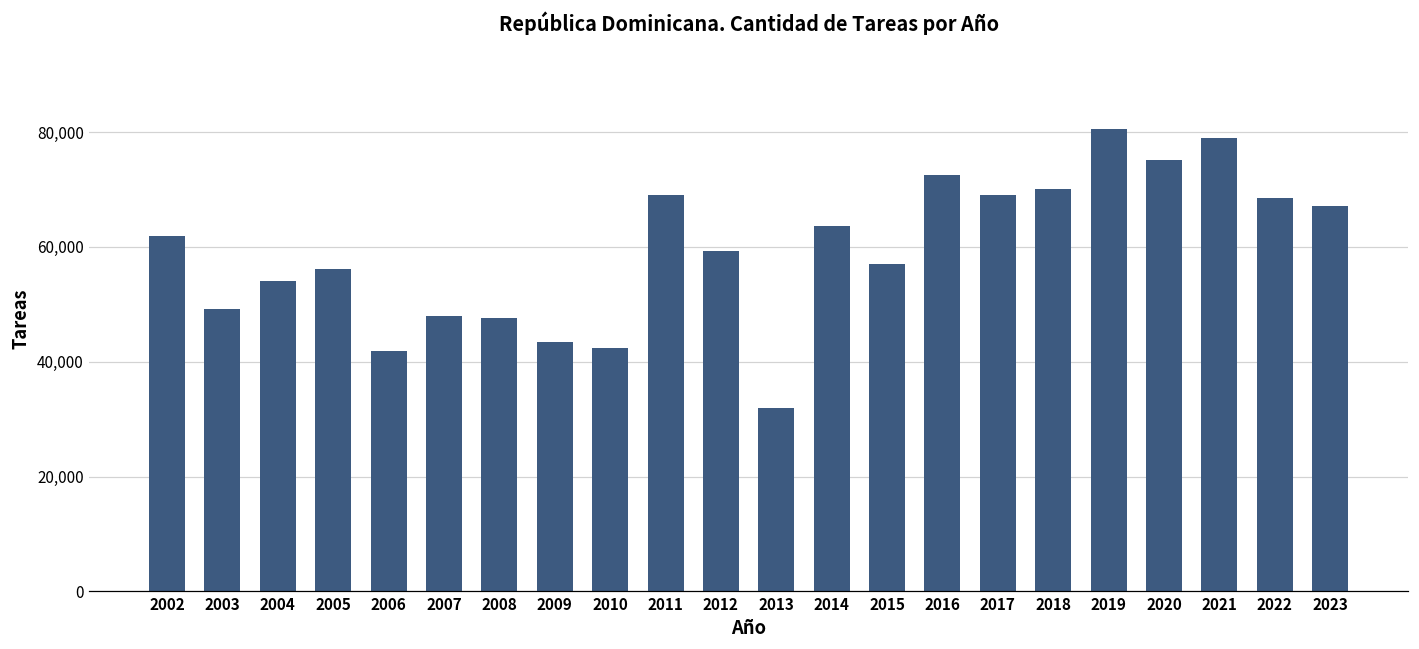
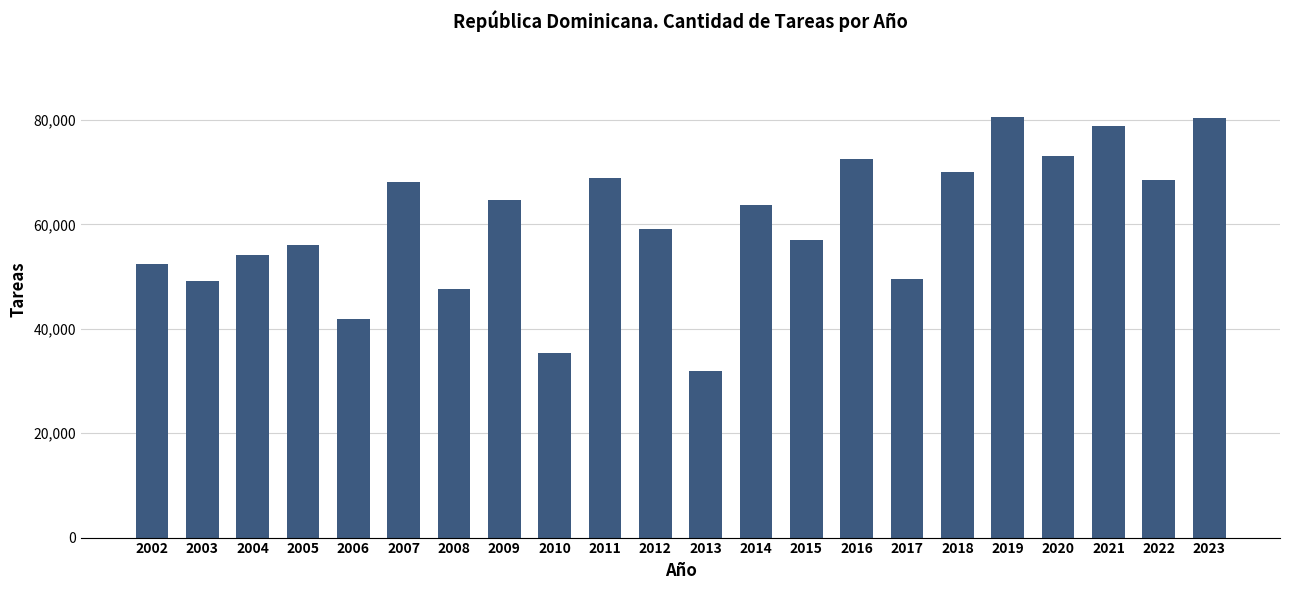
  {
-   "2002": "62,000",
+   "2002": "52,000",
    "2003": "49,000",
    "2004": "54,000",
    "2005": "56,000",
    "2006": "42,000",
-   "2007": "48,000",
+   "2007": "68,000",
    "2008": "48,000",
-   "2009": "44,000",
-   "2010": "42,000",
+   "2009": "65,000",
+   "2010": "35,000",
    "2011": "69,000",
    "2012": "59,000",
    "2013": "32,000",
    "2014": "64,000",
    "2015": "57,000",
    "2016": "73,000",
-   "2017": "69,000",
+   "2017": "50,000",
    "2018": "70,000",
    "2019": "81,000",
-   "2020": "75,000",
+   "2020": "73,000",
    "2021": "79,000",
    "2022": "69,000",
-   "2023": "67,000"
+   "2023": "80,000"
  }
